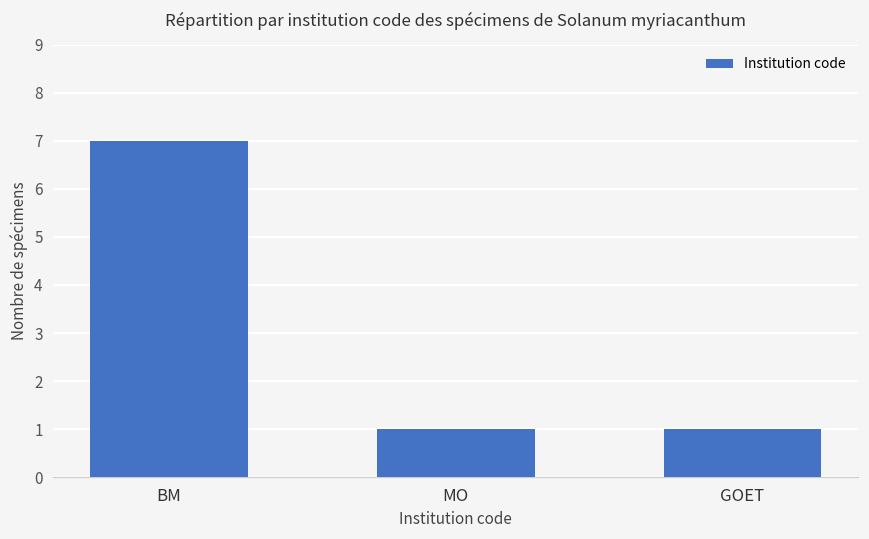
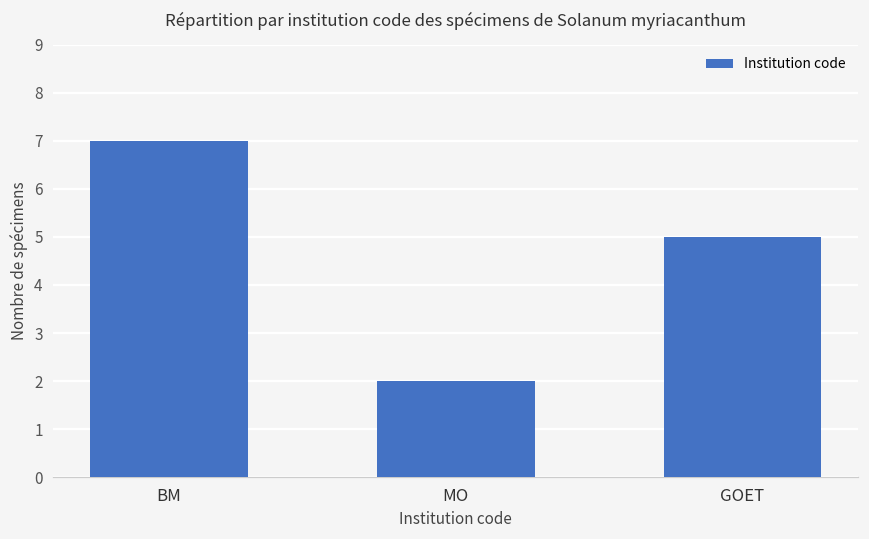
  {
    "BM": 7,
-   "MO": 1,
-   "GOET": 1
+   "MO": 2,
+   "GOET": 5
  }
